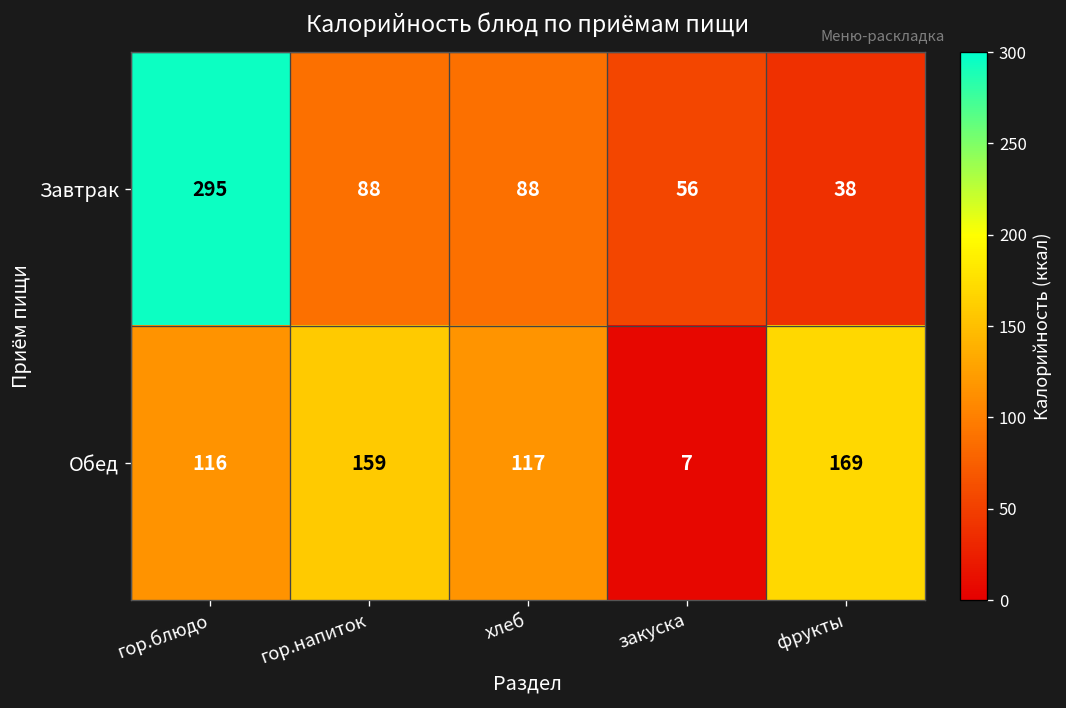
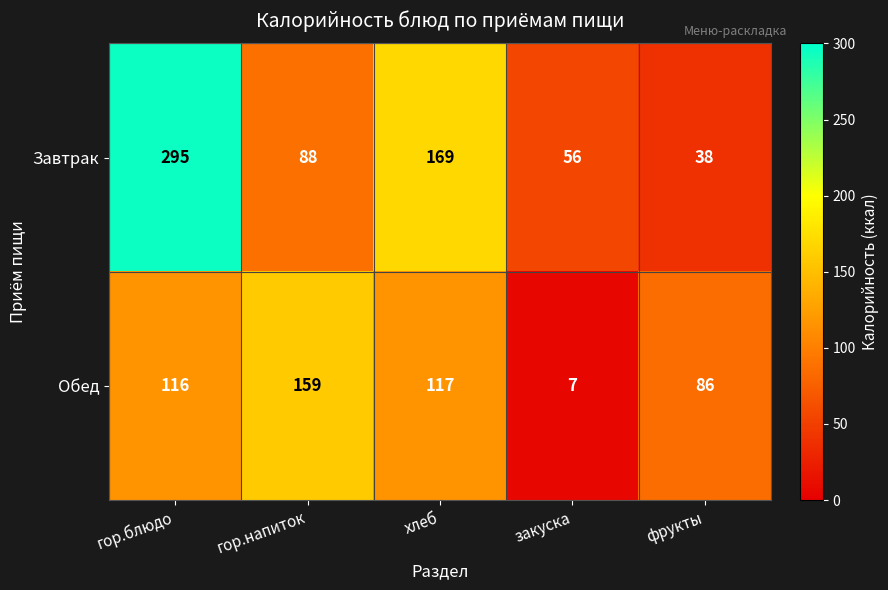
  {
    "Завтрак": {
      "гор.блюдо": 295,
      "гор.напиток": 88,
-     "хлеб": 88,
+     "хлеб": 169,
      "закуска": 56,
      "фрукты": 38
    },
    "Обед": {
      "гор.блюдо": 116,
      "гор.напиток": 159,
      "хлеб": 117,
      "закуска": 7,
-     "фрукты": 169
+     "фрукты": 86
    }
  }
